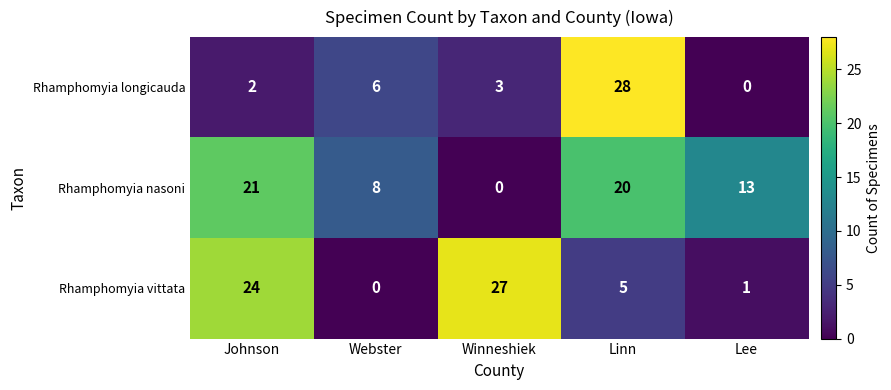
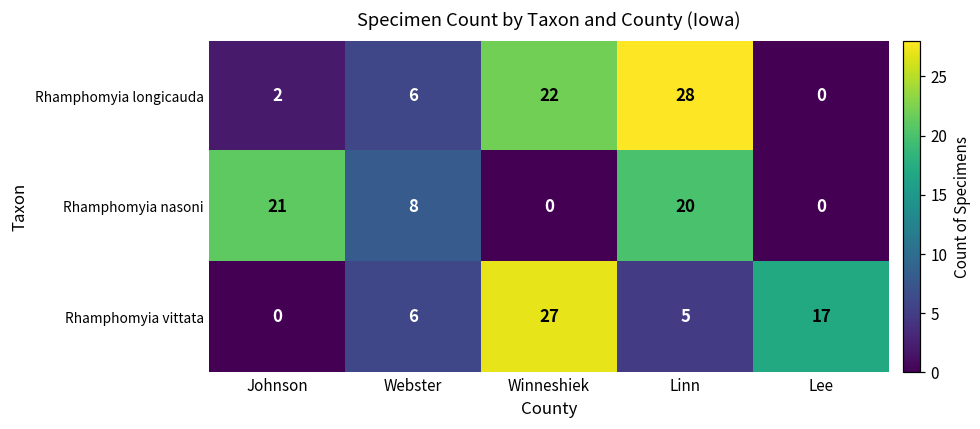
  {
    "Rhamphomyia longicauda": {
      "Johnson": 2,
      "Webster": 6,
-     "Winneshiek": 3,
+     "Winneshiek": 22,
      "Linn": 28,
      "Lee": 0
    },
    "Rhamphomyia nasoni": {
      "Johnson": 21,
      "Webster": 8,
      "Winneshiek": 0,
      "Linn": 20,
-     "Lee": 13
+     "Lee": 0
    },
    "Rhamphomyia vittata": {
-     "Johnson": 24,
-     "Webster": 0,
+     "Johnson": 0,
+     "Webster": 6,
      "Winneshiek": 27,
      "Linn": 5,
-     "Lee": 1
+     "Lee": 17
    }
  }
